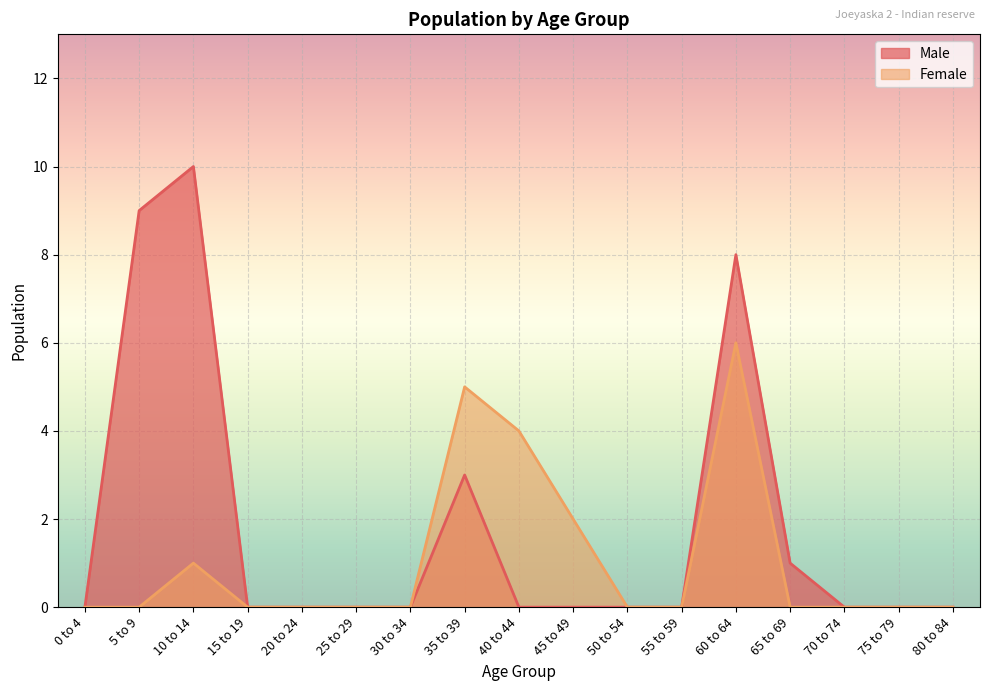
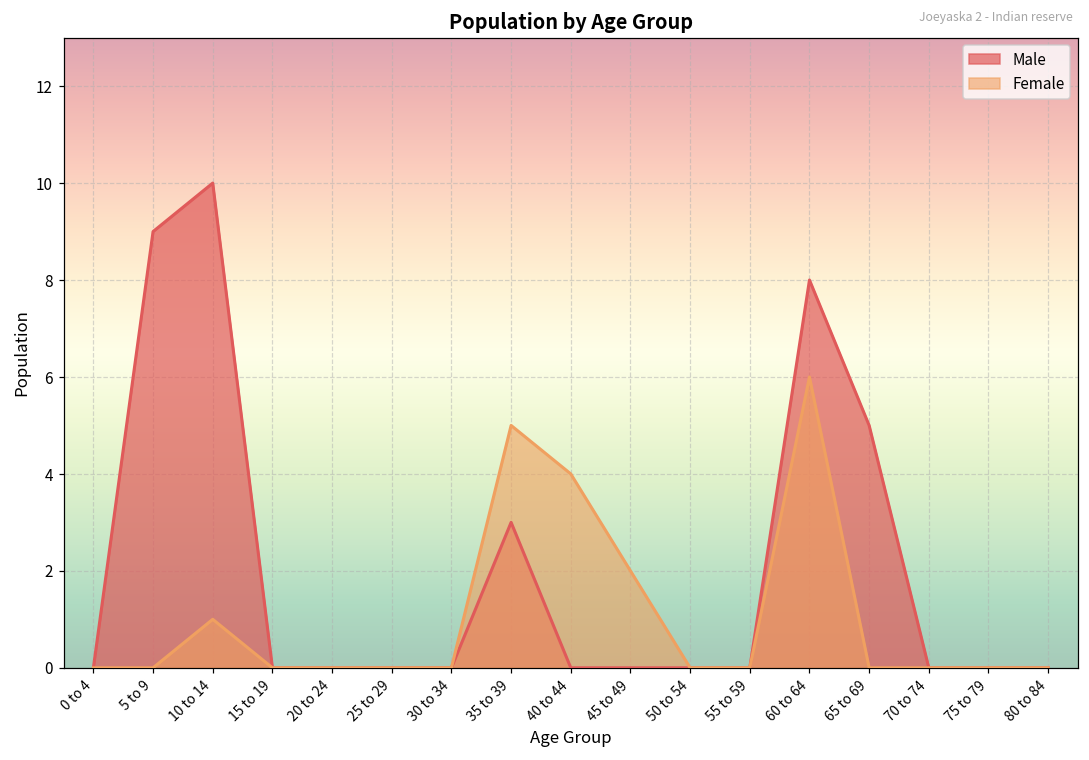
  {
    "Male": {
      "5 to 9": 9,
      "10 to 14": 10,
      "35 to 39": 3,
      "40 to 44": 0,
      "45 to 49": 0,
      "60 to 64": 8,
-     "65 to 69": 1
+     "65 to 69": 5
    },
    "Female": {
      "5 to 9": 0,
      "10 to 14": 1,
      "35 to 39": 5,
      "40 to 44": 4,
      "45 to 49": 2,
      "60 to 64": 6,
      "65 to 69": 0
    }
  }
